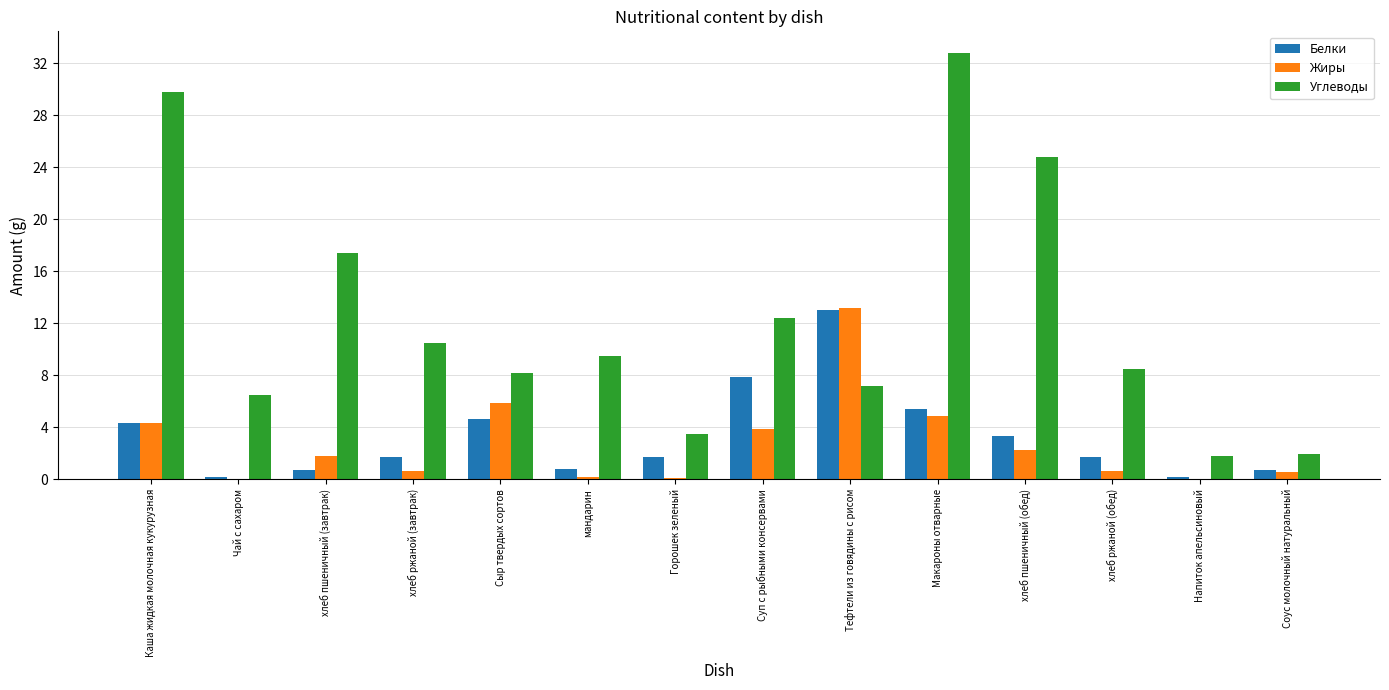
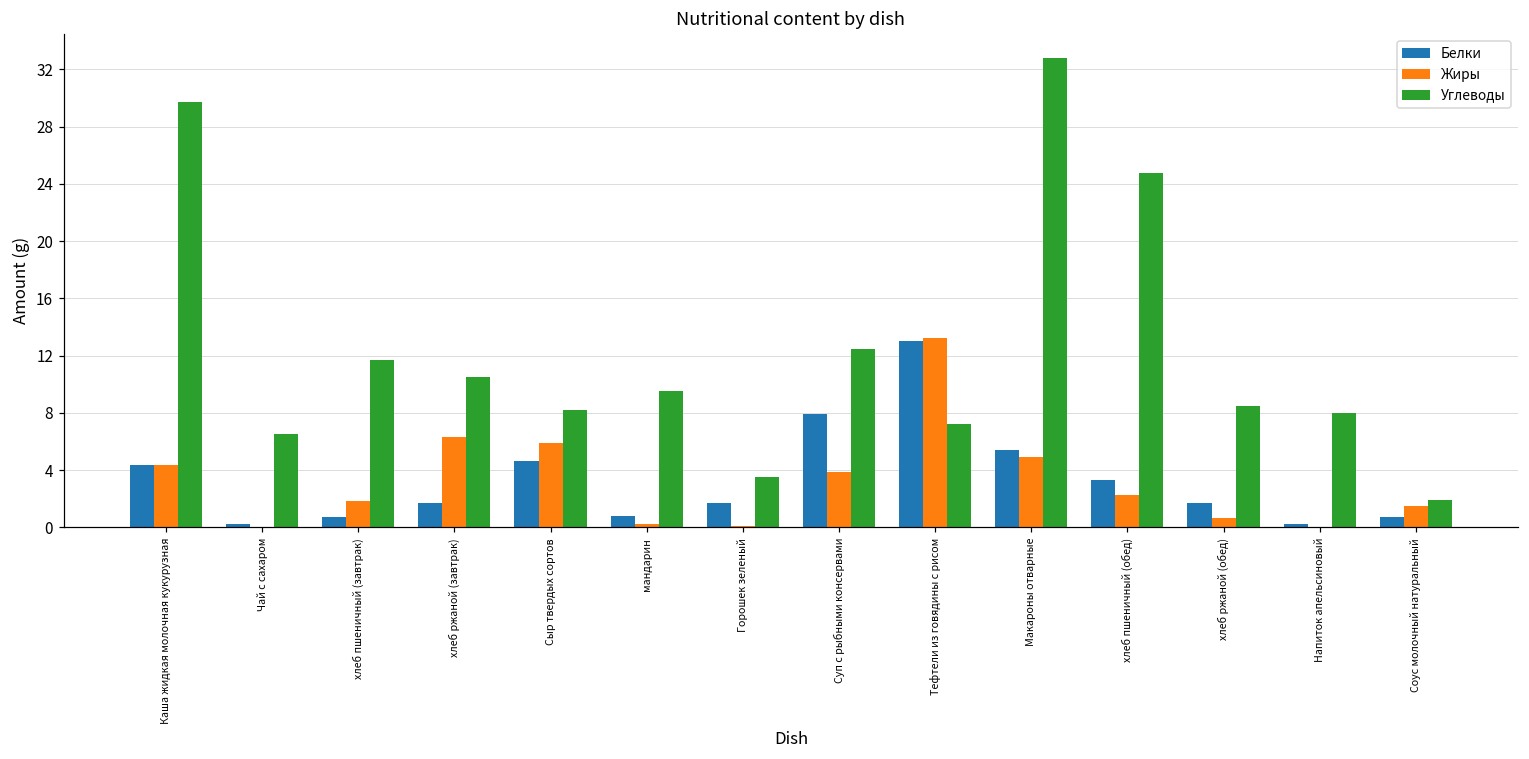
  {
    "Белки": {
      "Каша жидкая молочная кукурузная": 4.4,
      "Чай с сахаром": 0.2,
      "хлеб пшеничный (завтрак)": 0.7,
      "хлеб ржаной (завтрак)": 1.7,
      "Сыр твердых сортов": 4.7,
      "мандарин": 0.8,
      "Горошек зеленый": 1.7,
      "Суп с рыбными консервами": 7.9,
      "Тефтели из говядины с рисом": 13.1,
      "Макароны отварные": 5.4,
      "хлеб пшеничный (обед)": 3.3,
      "хлеб ржаной (обед)": 1.7,
      "Напиток апельсиновый": 0.2,
      "Соус молочный натуральный": 0.7
    },
    "Жиры": {
      "Каша жидкая молочная кукурузная": 4.4,
      "Чай с сахаром": 0.0,
      "хлеб пшеничный (завтрак)": 1.8,
-     "хлеб ржаной (завтрак)": 0.7,
+     "хлеб ржаной (завтрак)": 6.3,
      "Сыр твердых сортов": 5.9,
      "мандарин": 0.2,
      "Суп с рыбными консервами": 3.8,
      "Тефтели из говядины с рисом": 13.2,
      "Макароны отварные": 4.9,
      "хлеб пшеничный (обед)": 2.3,
      "хлеб ржаной (обед)": 0.7,
      "Напиток апельсиновый": 0.0,
-     "Соус молочный натуральный": 0.6
+     "Соус молочный натуральный": 1.5
    },
    "Углеводы": {
      "Каша жидкая молочная кукурузная": 29.8,
      "Чай с сахаром": 6.5,
-     "хлеб пшеничный (завтрак)": 17.4,
+     "хлеб пшеничный (завтрак)": 11.7,
      "хлеб ржаной (завтрак)": 10.5,
      "Сыр твердых сортов": 8.2,
      "мандарин": 9.5,
      "Горошек зеленый": 3.5,
      "Суп с рыбными консервами": 12.4,
      "Тефтели из говядины с рисом": 7.2,
      "Макароны отварные": 32.8,
      "хлеб пшеничный (обед)": 24.8,
      "хлеб ржаной (обед)": 8.5,
-     "Напиток апельсиновый": 1.8,
+     "Напиток апельсиновый": 8.0,
      "Соус молочный натуральный": 1.9
    }
  }
